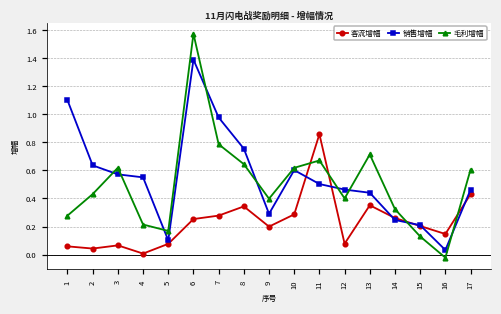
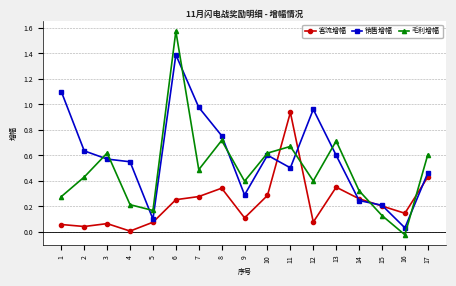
  {
    "客流增幅": {
      "1": 0.06,
      "2": 0.04,
      "3": 0.07,
      "4": 0.01,
      "5": 0.08,
      "6": 0.25,
      "7": 0.28,
      "8": 0.34,
-     "9": 0.20,
+     "9": 0.11,
      "10": 0.29,
-     "11": 0.86,
+     "11": 0.94,
      "12": 0.08,
      "13": 0.35,
      "16": 0.15,
      "17": 0.43
    },
    "销售增幅": {
      "1": 1.10,
      "2": 0.64,
      "3": 0.57,
      "4": 0.55,
      "5": 0.10,
      "6": 1.39,
      "7": 0.98,
      "8": 0.75,
      "9": 0.29,
      "11": 0.50,
-     "12": 0.46,
-     "13": 0.44,
+     "12": 0.96,
+     "13": 0.60,
      "16": 0.03,
      "17": 0.46
    },
    "毛利增幅": {
      "1": 0.28,
      "2": 0.43,
      "3": 0.62,
      "4": 0.21,
      "5": 0.17,
      "6": 1.57,
-     "7": 0.79,
-     "8": 0.64,
+     "7": 0.49,
+     "8": 0.72,
      "9": 0.40,
      "11": 0.67,
      "12": 0.40,
      "13": 0.71,
      "14": 0.32,
      "15": 0.13,
      "16": -0.02,
      "17": 0.61
    }
  }
